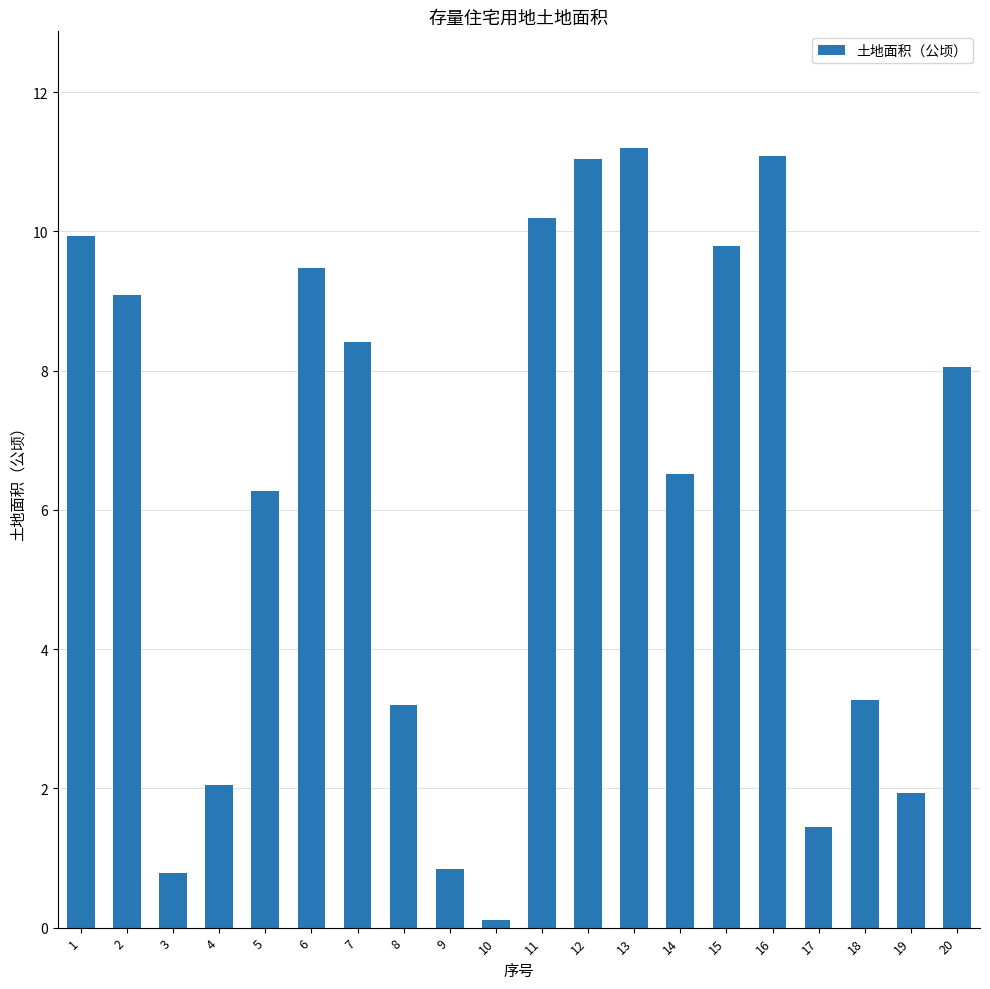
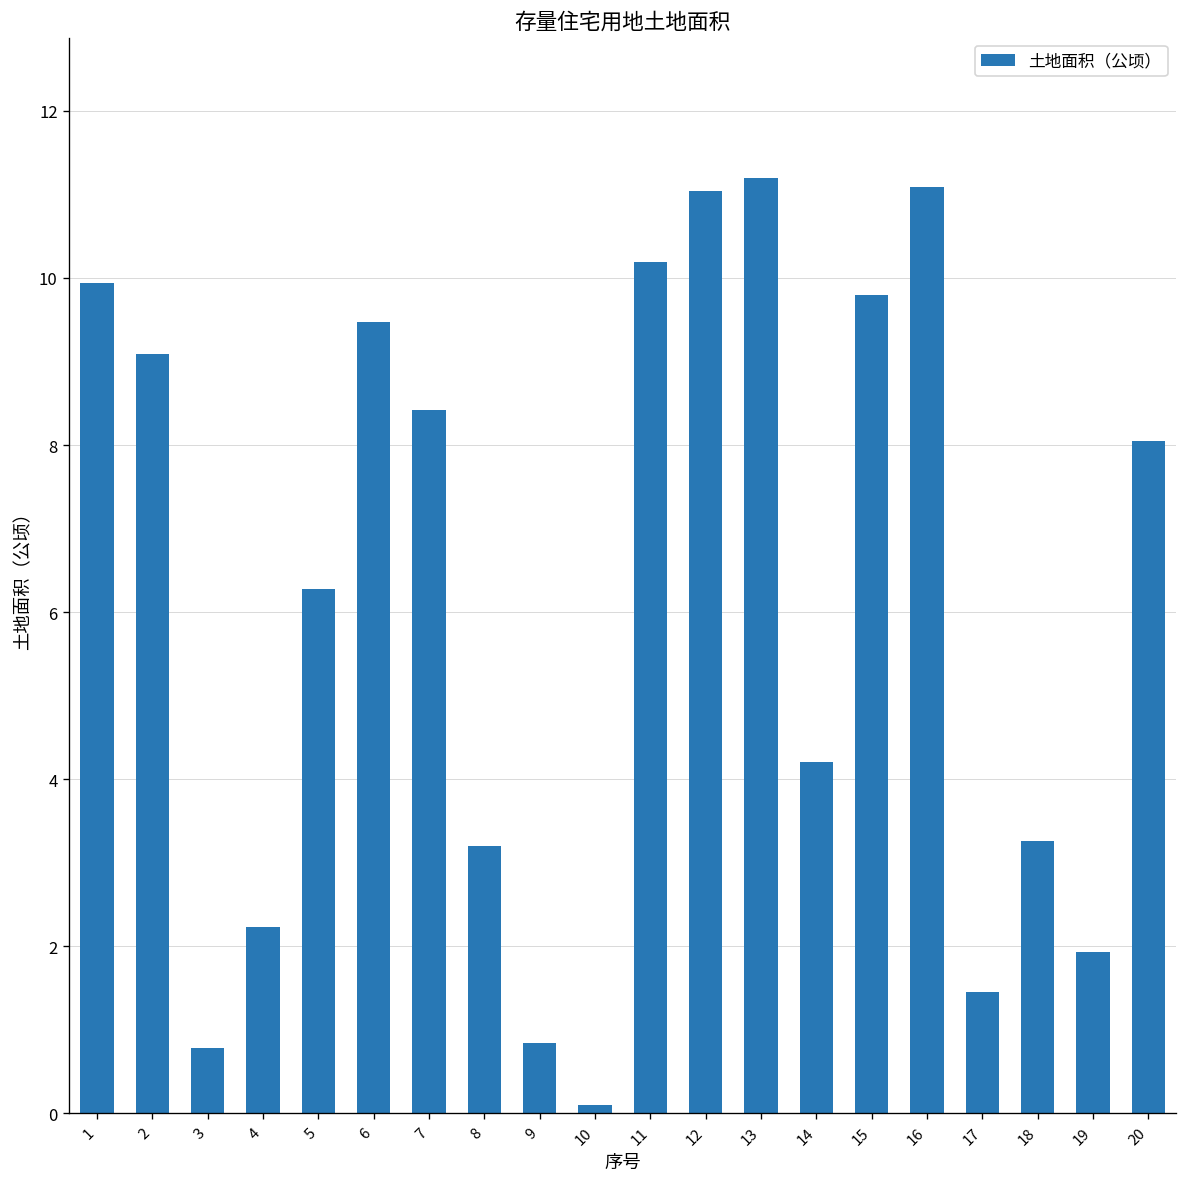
  {
    "1": 9.9,
    "2": 9.1,
    "3": 0.8,
-   "4": 2.1,
+   "4": 2.2,
    "5": 6.3,
    "6": 9.5,
    "7": 8.4,
    "8": 3.2,
    "9": 0.8,
    "10": 0.1,
    "11": 10.2,
    "12": 11.0,
    "13": 11.2,
-   "14": 6.5,
+   "14": 4.2,
    "15": 9.8,
    "16": 11.1,
    "17": 1.5,
    "18": 3.3,
    "19": 1.9,
    "20": 8.0
  }
